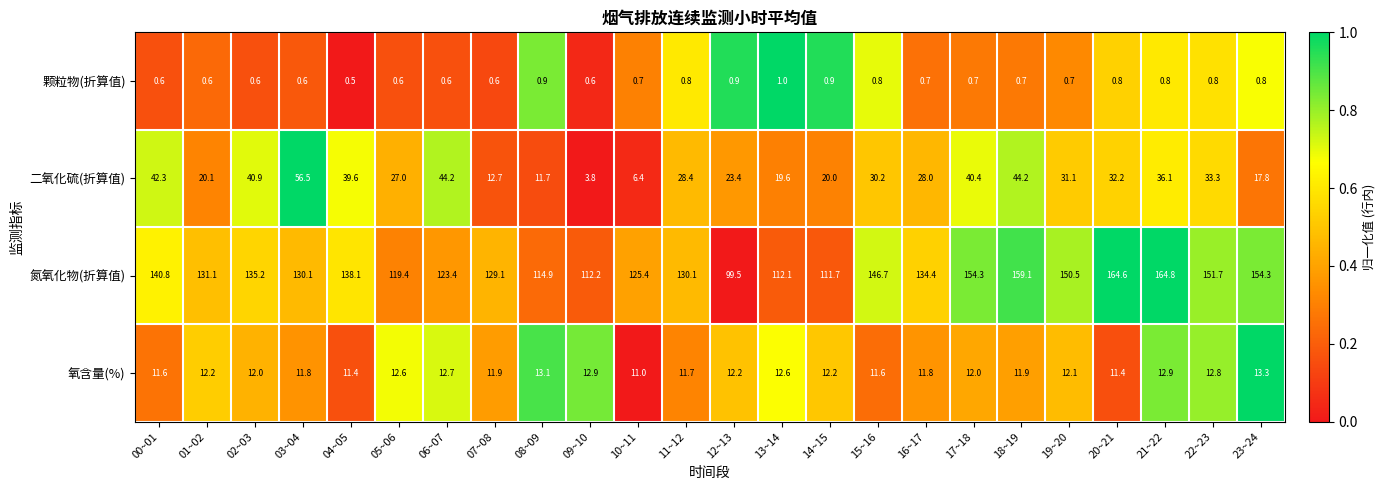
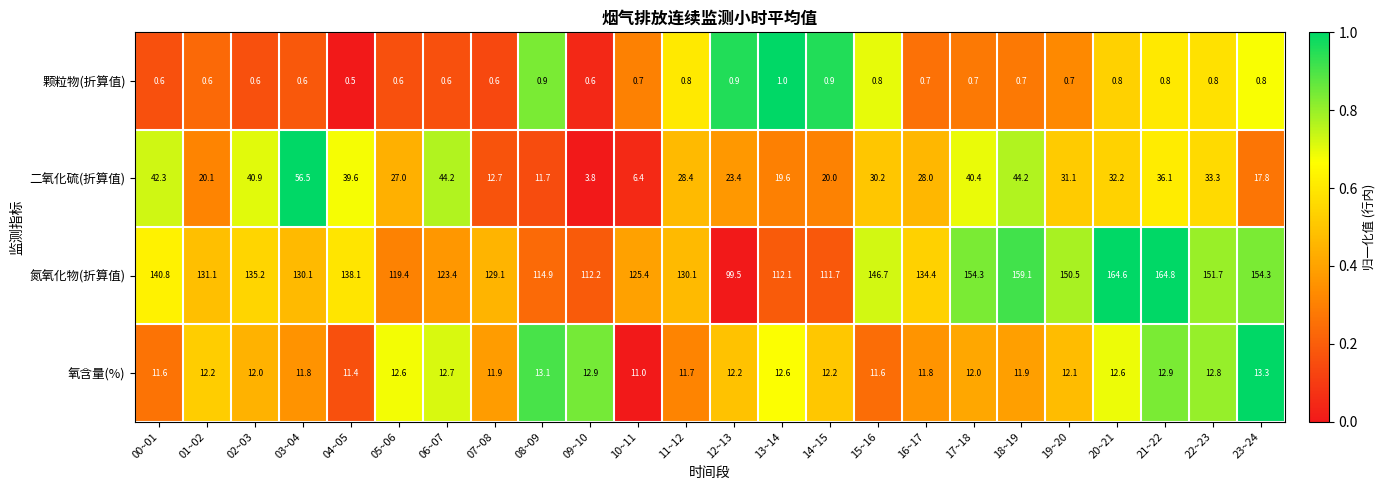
  {
    "颗粒物(折算值)": {
      "00~01": 0.6,
      "01~02": 0.6,
      "02~03": 0.6,
      "03~04": 0.6,
      "04~05": 0.5,
      "05~06": 0.6,
      "06~07": 0.6,
      "07~08": 0.6,
      "08~09": 0.9,
      "09~10": 0.6,
      "10~11": 0.7,
      "11~12": 0.8,
      "12~13": 0.9,
      "13~14": 1.0,
      "14~15": 0.9,
      "15~16": 0.8,
      "16~17": 0.7,
      "17~18": 0.7,
      "18~19": 0.7,
      "19~20": 0.7,
      "20~21": 0.8,
      "21~22": 0.8,
      "22~23": 0.8,
      "23~24": 0.8
    },
    "二氧化硫(折算值)": {
      "00~01": 42.3,
      "01~02": 20.1,
      "02~03": 40.9,
      "03~04": 56.5,
      "04~05": 39.6,
      "05~06": 27.0,
      "06~07": 44.2,
      "07~08": 12.7,
      "08~09": 11.7,
      "09~10": 3.8,
      "10~11": 6.4,
      "11~12": 28.4,
      "12~13": 23.4,
      "13~14": 19.6,
      "14~15": 20.0,
      "15~16": 30.2,
      "16~17": 28.0,
      "17~18": 40.4,
      "18~19": 44.2,
      "19~20": 31.1,
      "20~21": 32.2,
      "21~22": 36.1,
      "22~23": 33.3,
      "23~24": 17.8
    },
    "氮氧化物(折算值)": {
      "00~01": 140.8,
      "01~02": 131.1,
      "02~03": 135.2,
      "03~04": 130.1,
      "04~05": 138.1,
      "05~06": 119.4,
      "06~07": 123.4,
      "07~08": 129.1,
      "08~09": 114.9,
      "09~10": 112.2,
      "10~11": 125.4,
      "11~12": 130.1,
      "12~13": 99.5,
      "13~14": 112.1,
      "14~15": 111.7,
      "15~16": 146.7,
      "16~17": 134.4,
      "17~18": 154.3,
      "18~19": 159.1,
      "19~20": 150.5,
      "20~21": 164.6,
      "21~22": 164.8,
      "22~23": 151.7,
      "23~24": 154.3
    },
    "氧含量(%)": {
      "00~01": 11.6,
      "01~02": 12.2,
      "02~03": 12.0,
      "03~04": 11.8,
      "04~05": 11.4,
      "05~06": 12.6,
      "06~07": 12.7,
      "07~08": 11.9,
      "08~09": 13.1,
      "09~10": 12.9,
      "10~11": 11.0,
      "11~12": 11.7,
      "12~13": 12.2,
      "13~14": 12.6,
      "14~15": 12.2,
      "15~16": 11.6,
      "16~17": 11.8,
      "17~18": 12.0,
      "18~19": 11.9,
      "19~20": 12.1,
-     "20~21": 11.4,
+     "20~21": 12.6,
      "21~22": 12.9,
      "22~23": 12.8,
      "23~24": 13.3
    }
  }
